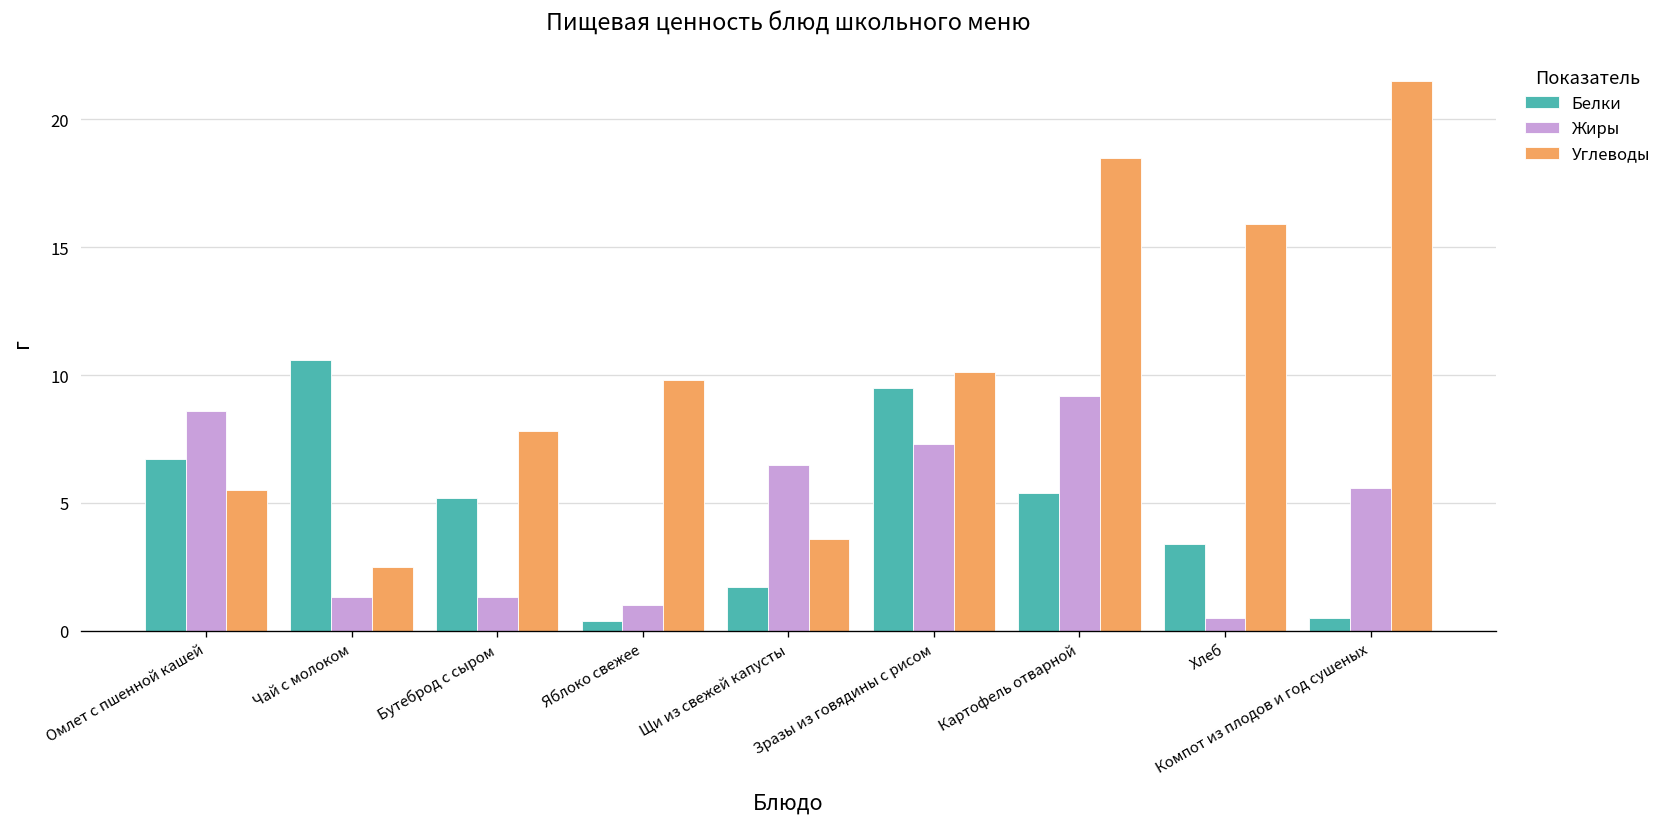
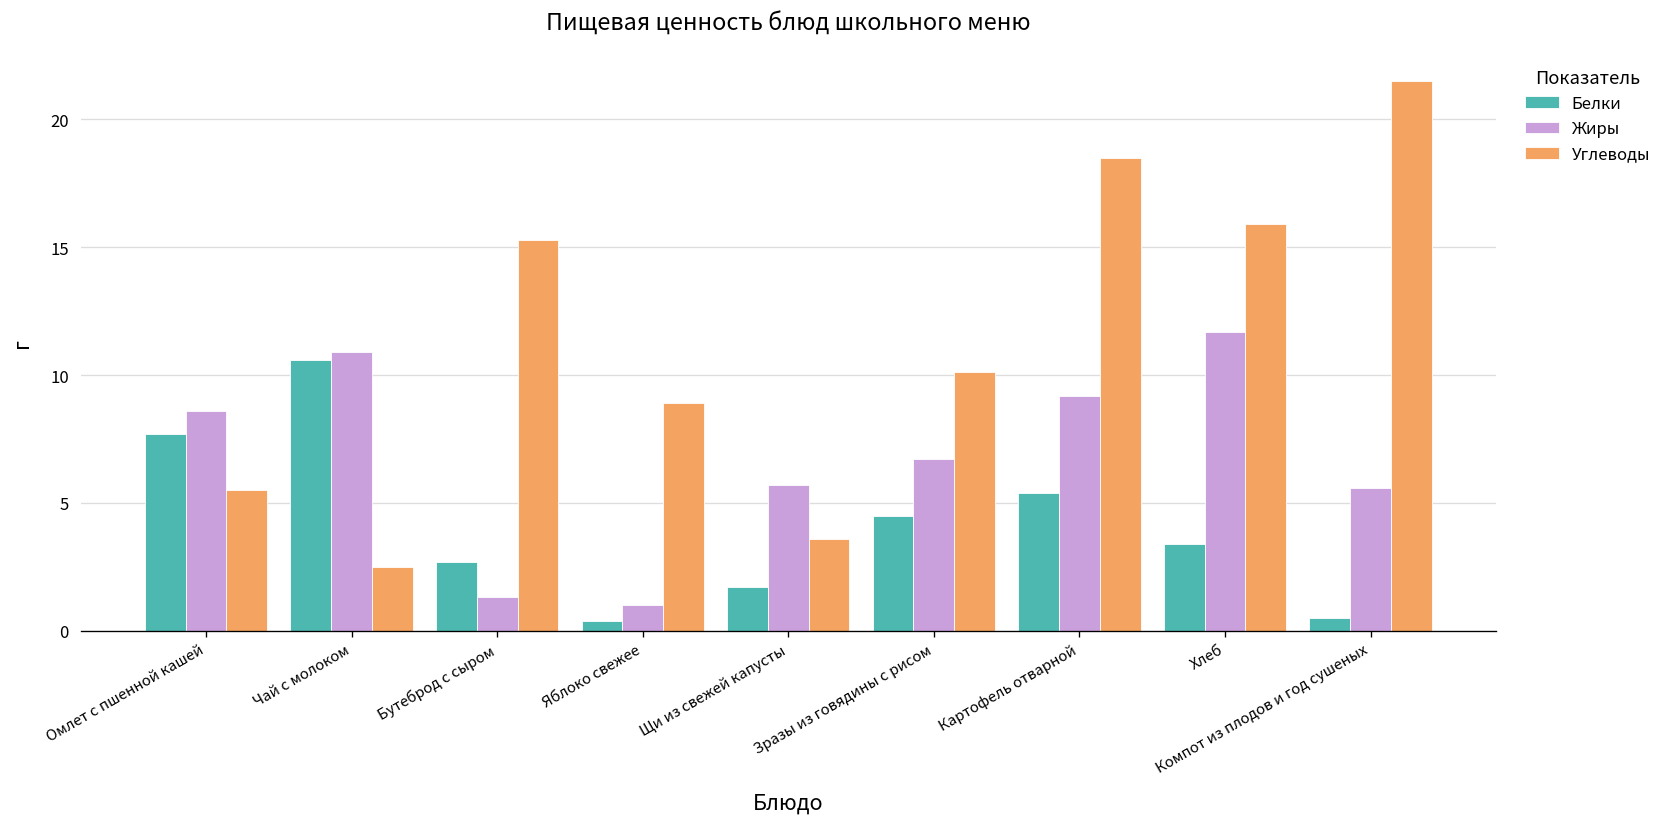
  {
    "Белки": {
-     "Омлет с пшенной кашей": 6.7,
+     "Омлет с пшенной кашей": 7.7,
      "Чай с молоком": 10.6,
-     "Бутеброд с сыром": 5.2,
+     "Бутеброд с сыром": 2.7,
      "Яблоко свежее": 0.4,
      "Щи из свежей капусты": 1.7,
-     "Зразы из говядины с рисом": 9.5,
+     "Зразы из говядины с рисом": 4.5,
      "Картофель отварной": 5.4,
      "Хлеб": 3.4,
      "Компот из плодов и год сушеных": 0.5
    },
    "Жиры": {
      "Омлет с пшенной кашей": 8.6,
-     "Чай с молоком": 1.3,
+     "Чай с молоком": 10.9,
      "Бутеброд с сыром": 1.3,
      "Яблоко свежее": 1.0,
-     "Щи из свежей капусты": 6.5,
-     "Зразы из говядины с рисом": 7.3,
+     "Щи из свежей капусты": 5.7,
+     "Зразы из говядины с рисом": 6.7,
      "Картофель отварной": 9.2,
-     "Хлеб": 0.5,
+     "Хлеб": 11.7,
      "Компот из плодов и год сушеных": 5.6
    },
    "Углеводы": {
      "Омлет с пшенной кашей": 5.5,
      "Чай с молоком": 2.5,
-     "Бутеброд с сыром": 7.8,
-     "Яблоко свежее": 9.8,
+     "Бутеброд с сыром": 15.3,
+     "Яблоко свежее": 8.9,
      "Щи из свежей капусты": 3.6,
      "Зразы из говядины с рисом": 10.1,
      "Картофель отварной": 18.5,
      "Хлеб": 15.9,
      "Компот из плодов и год сушеных": 21.5
    }
  }
